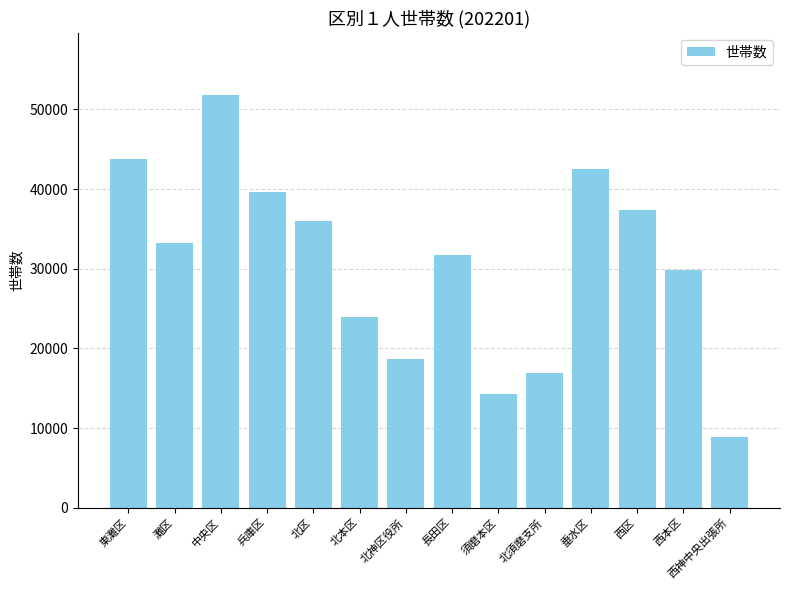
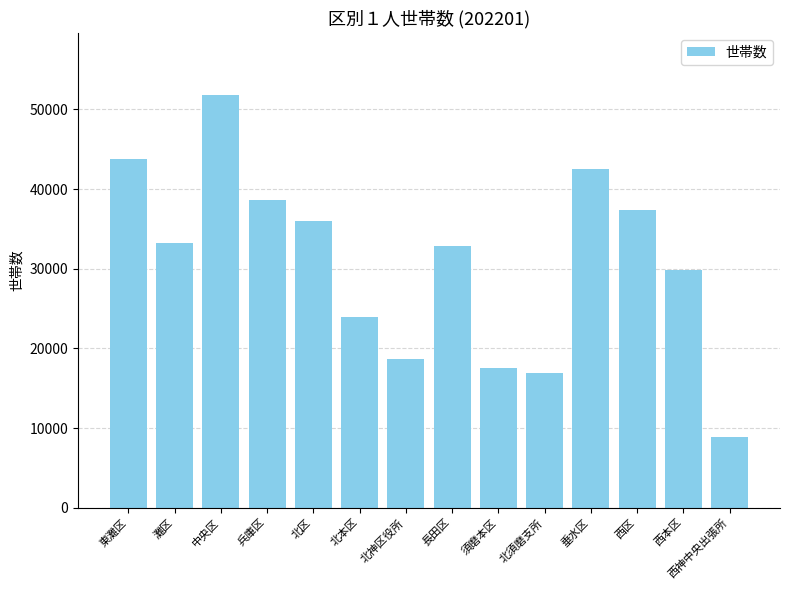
  {
    "東灘区": 44000,
    "灘区": 33000,
    "中央区": 52000,
-   "兵庫区": 40000,
+   "兵庫区": 39000,
    "北区": 36000,
    "北本区": 24000,
    "北神区役所": 19000,
-   "長田区": 32000,
-   "須磨本区": 14000,
+   "長田区": 33000,
+   "須磨本区": 18000,
    "北須磨支所": 17000,
    "垂水区": 43000,
    "西区": 37000,
    "西本区": 30000,
    "西神中央出張所": 9000
  }
